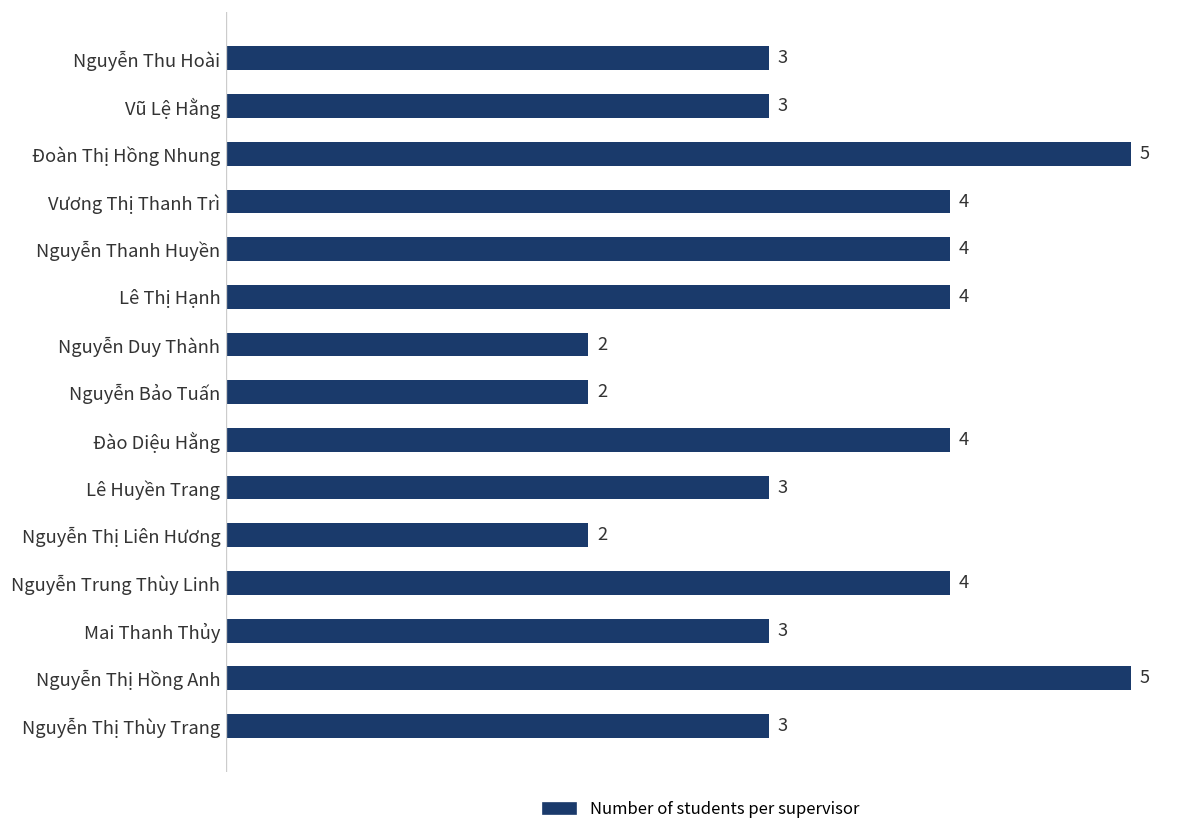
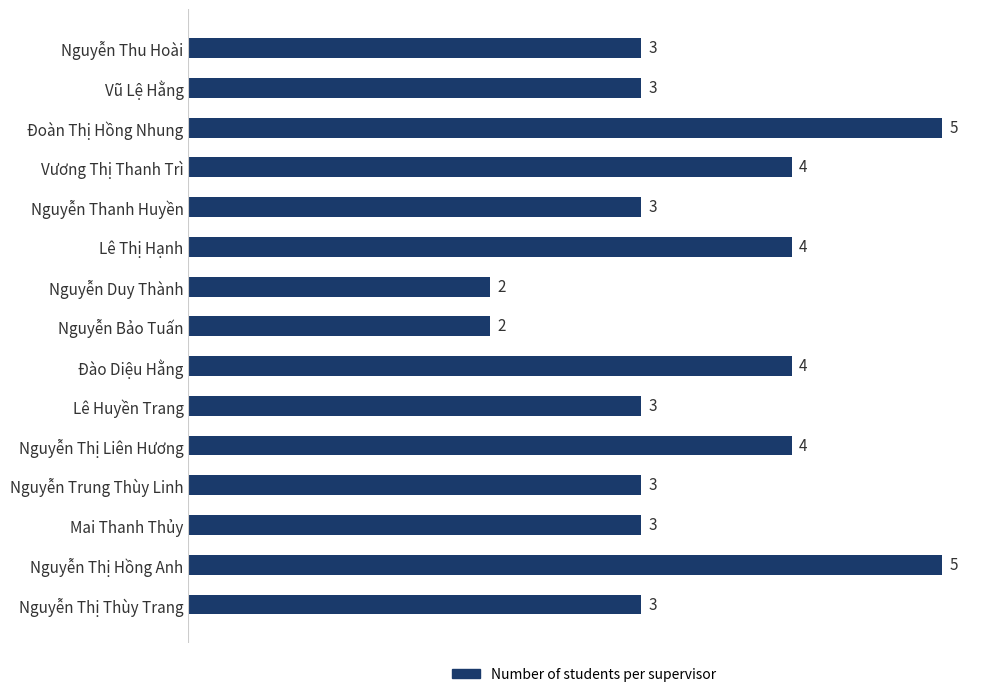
  {
    "Nguyễn Thu Hoài": 3,
    "Vũ Lệ Hằng": 3,
    "Đoàn Thị Hồng Nhung": 5,
    "Vương Thị Thanh Trì": 4,
-   "Nguyễn Thanh Huyền": 4,
+   "Nguyễn Thanh Huyền": 3,
    "Lê Thị Hạnh": 4,
    "Nguyễn Duy Thành": 2,
    "Nguyễn Bảo Tuấn": 2,
    "Đào Diệu Hằng": 4,
    "Lê Huyền Trang": 3,
-   "Nguyễn Thị Liên Hương": 2,
-   "Nguyễn Trung Thùy Linh": 4,
+   "Nguyễn Thị Liên Hương": 4,
+   "Nguyễn Trung Thùy Linh": 3,
    "Mai Thanh Thủy": 3,
    "Nguyễn Thị Hồng Anh": 5,
    "Nguyễn Thị Thùy Trang": 3
  }
